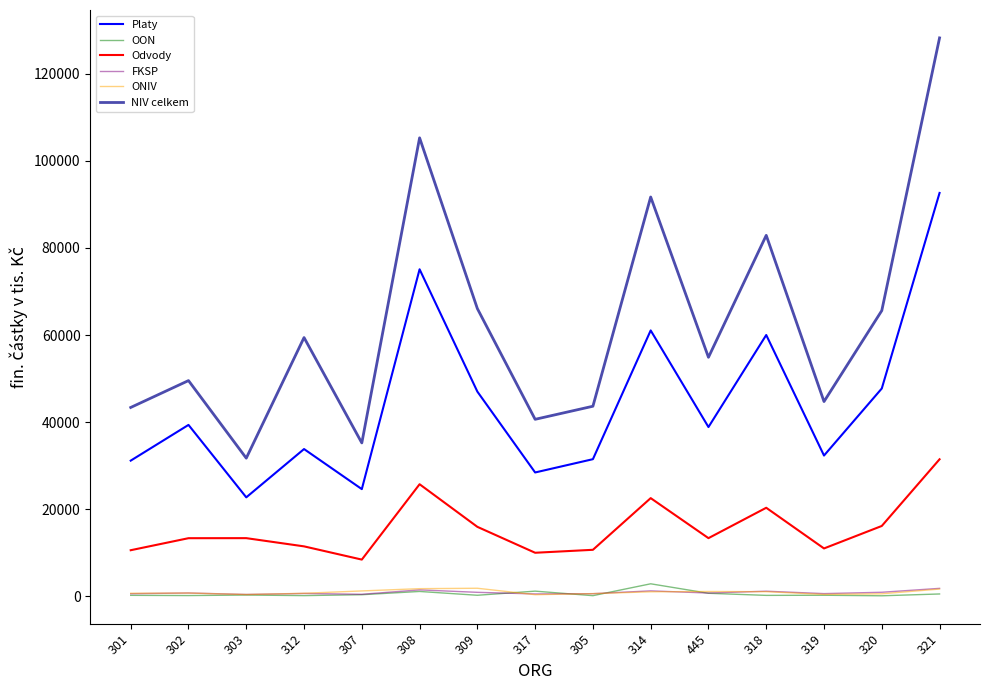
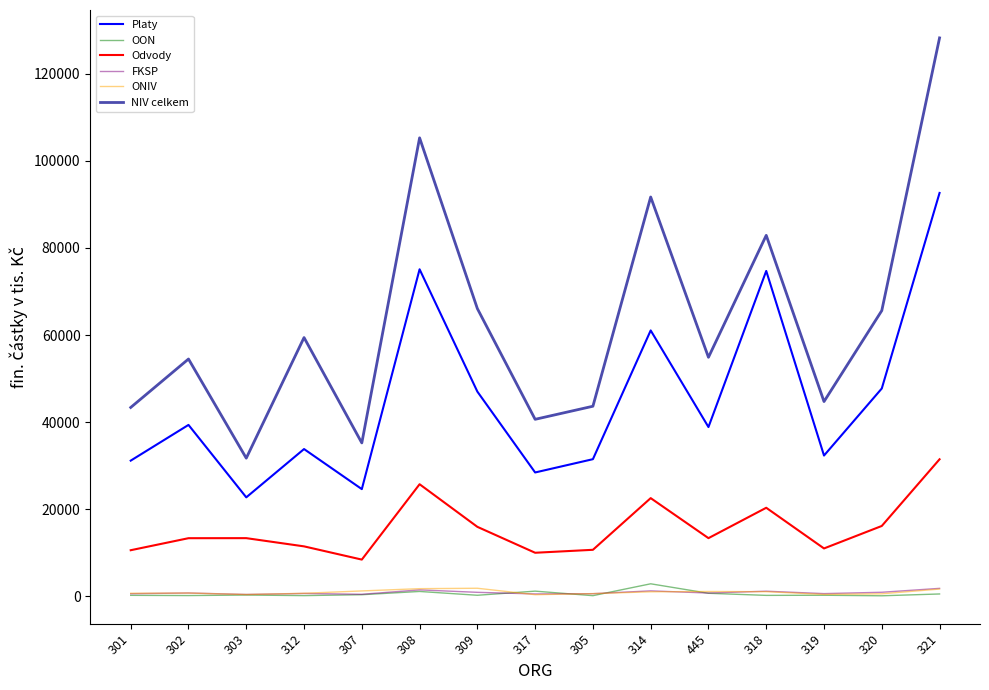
  {
    "Platy": {
      "301": 31000,
      "302": 39000,
      "303": 23000,
      "312": 34000,
      "307": 25000,
      "308": 75000,
      "309": 47000,
      "317": 28000,
      "305": 32000,
      "314": 61000,
      "445": 39000,
-     "318": 60000,
+     "318": 75000,
      "319": 32000,
      "320": 48000,
      "321": 93000
    },
    "OON": {
      "302": 0,
      "309": 0,
      "317": 1000,
      "314": 3000,
      "318": 0,
      "321": 1000
    },
    "Odvody": {
      "301": 11000,
      "302": 13000,
      "303": 13000,
      "312": 11000,
      "307": 8000,
      "308": 26000,
      "309": 16000,
      "317": 10000,
      "305": 11000,
      "314": 23000,
      "445": 13000,
      "318": 20000,
      "319": 11000,
      "320": 16000,
      "321": 31000
    },
    "FKSP": {
      "309": 1000
    },
    "ONIV": {
      "307": 1000,
      "309": 2000
    },
    "NIV celkem": {
      "301": 43000,
-     "302": 50000,
+     "302": 55000,
      "303": 32000,
      "312": 59000,
      "307": 35000,
      "308": 105000,
      "309": 66000,
      "317": 41000,
      "305": 44000,
      "314": 92000,
      "445": 55000,
      "318": 83000,
      "319": 45000,
      "320": 66000,
      "321": 128000
    }
  }
